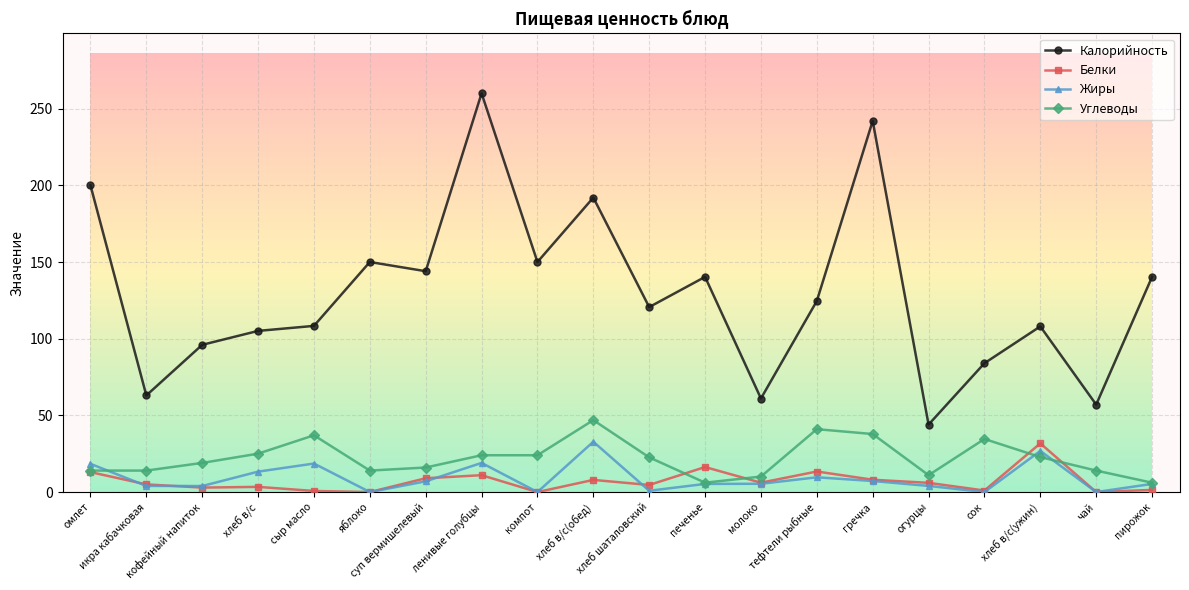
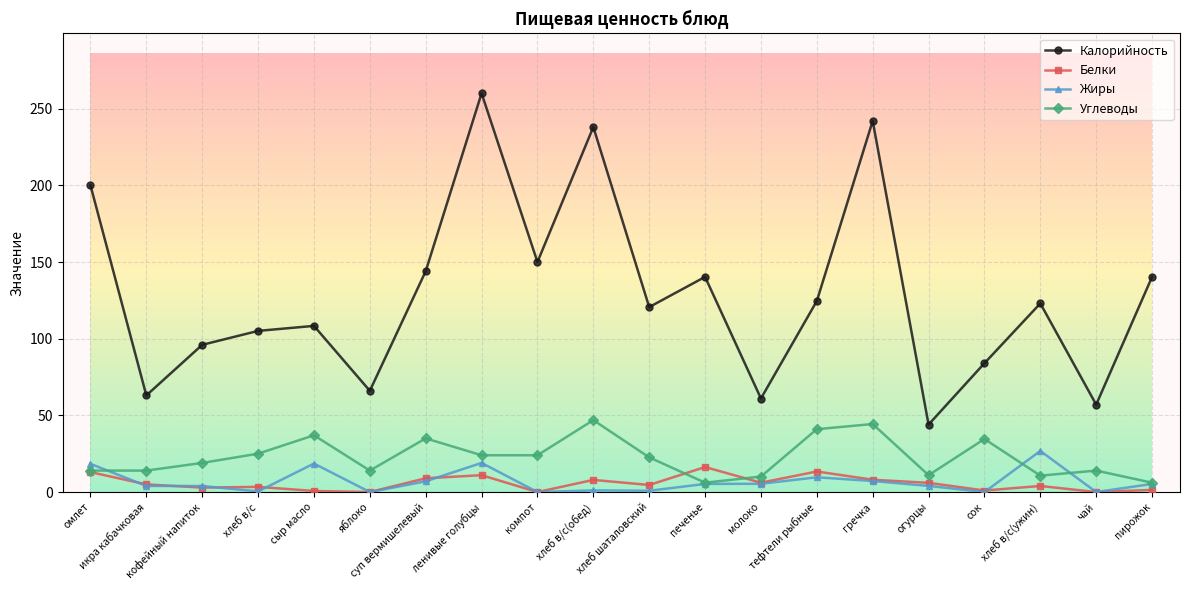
  {
    "Калорийность": {
      "омлет": 200,
      "икра кабачковая": 63,
      "кофейный напиток": 96,
      "хлеб в/с": 105,
      "сыр масло": 108,
-     "яблоко": 150,
+     "яблоко": 66,
      "суп вермишелевый": 144,
      "ленивые голубцы": 260,
      "компот": 150,
-     "хлеб в/с(обед)": 192,
+     "хлеб в/с(обед)": 238,
      "хлеб шаталовский": 121,
      "печенье": 140,
      "молоко": 61,
      "тефтели рыбные": 125,
      "гречка": 242,
      "огурцы": 44,
      "сок": 84,
-     "хлеб в/с(ужин)": 108,
+     "хлеб в/с(ужин)": 123,
      "чай": 57,
      "пирожок": 140
    },
    "Белки": {
      "хлеб в/с": 3,
      "сыр масло": 1,
      "суп вермишелевый": 9,
      "ленивые голубцы": 11,
      "хлеб в/с(обед)": 8,
      "хлеб шаталовский": 5,
      "печенье": 16,
      "тефтели рыбные": 13,
      "огурцы": 6,
-     "хлеб в/с(ужин)": 32,
+     "хлеб в/с(ужин)": 4,
      "пирожок": 1
    },
    "Жиры": {
      "омлет": 18,
-     "хлеб в/с": 13,
+     "хлеб в/с": 0,
      "сыр масло": 19,
      "суп вермишелевый": 7,
      "ленивые голубцы": 19,
-     "хлеб в/с(обед)": 33,
+     "хлеб в/с(обед)": 1,
      "хлеб шаталовский": 1,
      "тефтели рыбные": 10,
      "огурцы": 4,
      "хлеб в/с(ужин)": 27
    },
    "Углеводы": {
      "икра кабачковая": 14,
      "кофейный напиток": 19,
      "хлеб в/с": 25,
      "сыр масло": 37,
      "яблоко": 14,
-     "суп вермишелевый": 16,
+     "суп вермишелевый": 35,
      "ленивые голубцы": 24,
      "компот": 24,
      "хлеб в/с(обед)": 47,
      "хлеб шаталовский": 23,
      "молоко": 10,
      "тефтели рыбные": 41,
-     "гречка": 38,
+     "гречка": 44,
      "огурцы": 11,
      "сок": 35,
-     "хлеб в/с(ужин)": 23,
+     "хлеб в/с(ужин)": 11,
      "чай": 14
    }
  }
